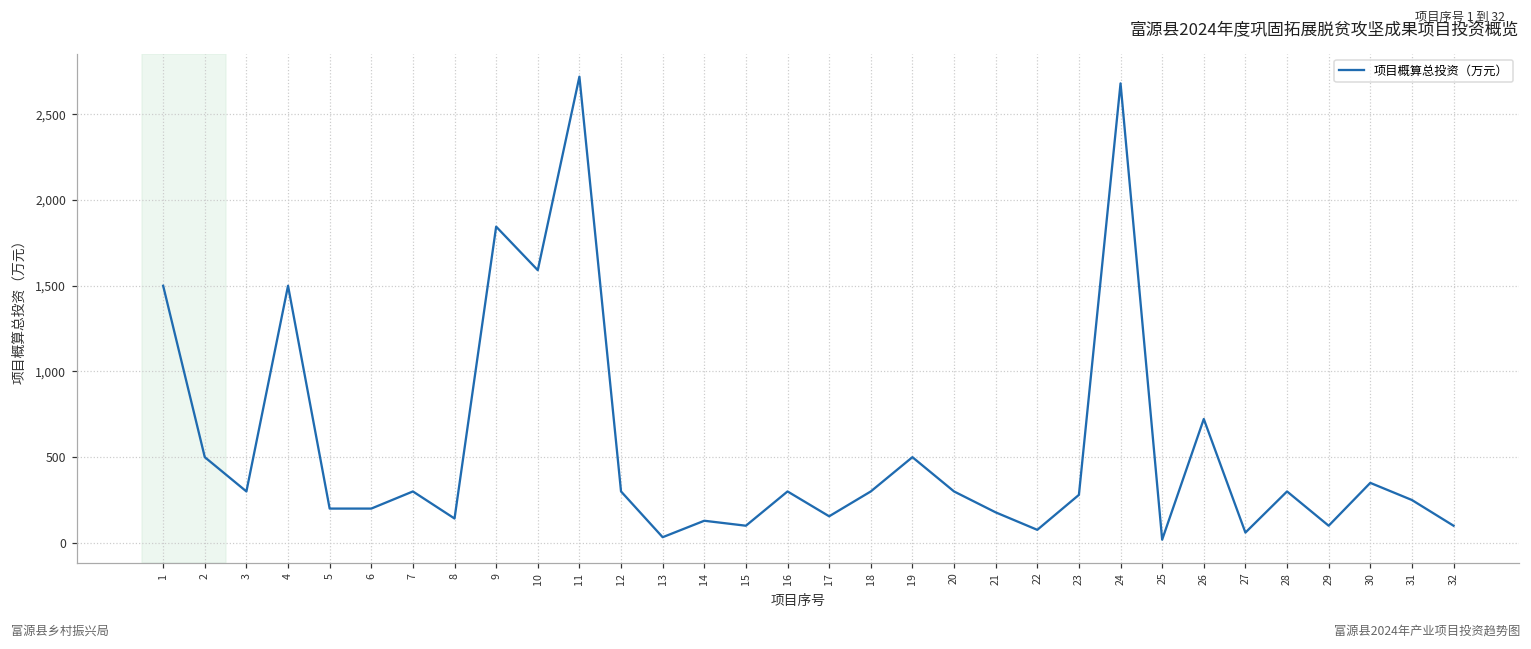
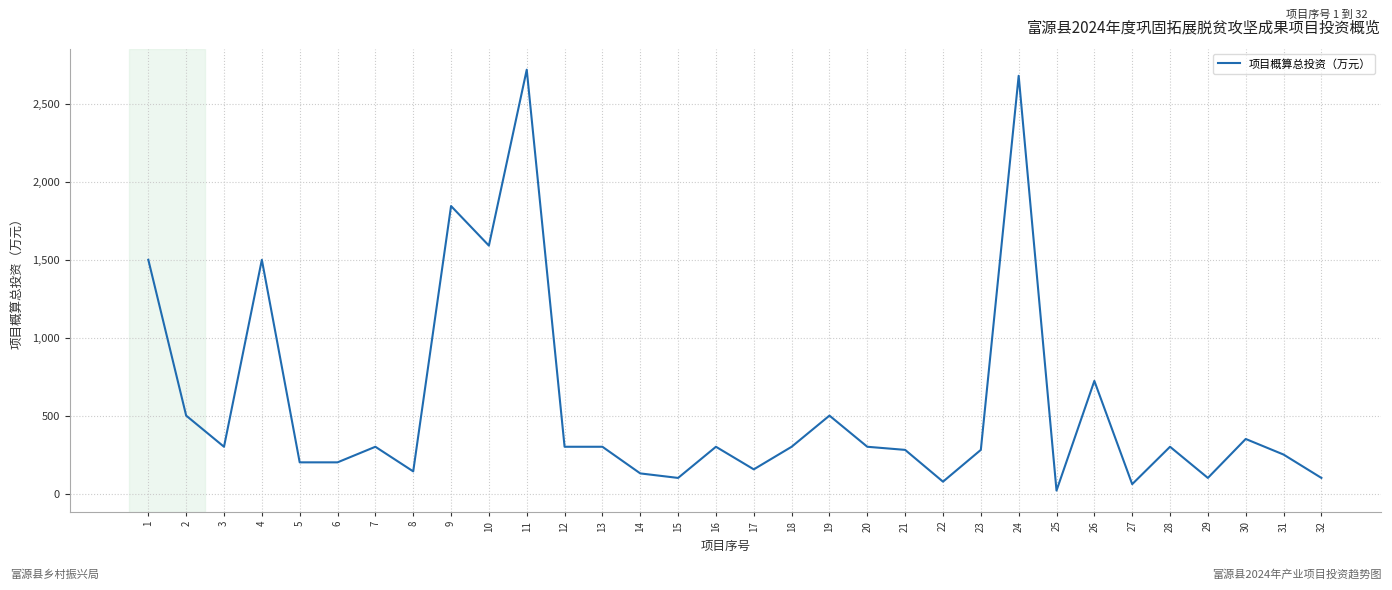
  {
    "1": "1,500",
    "2": "500",
    "3": "300",
    "4": "1,500",
    "5": "200",
    "6": "200",
    "7": "300",
    "8": "140",
    "9": "1,850",
    "10": "1,590",
    "11": "2,720",
    "12": "300",
-   "13": "30",
+   "13": "300",
    "14": "130",
    "15": "100",
    "16": "300",
    "17": "160",
    "18": "300",
    "19": "500",
    "20": "300",
-   "21": "180",
+   "21": "280",
    "22": "80",
    "23": "280",
    "24": "2,680",
    "25": "20",
    "26": "720",
    "27": "60",
    "28": "300",
    "29": "100",
    "30": "350",
    "31": "250",
    "32": "100"
  }
